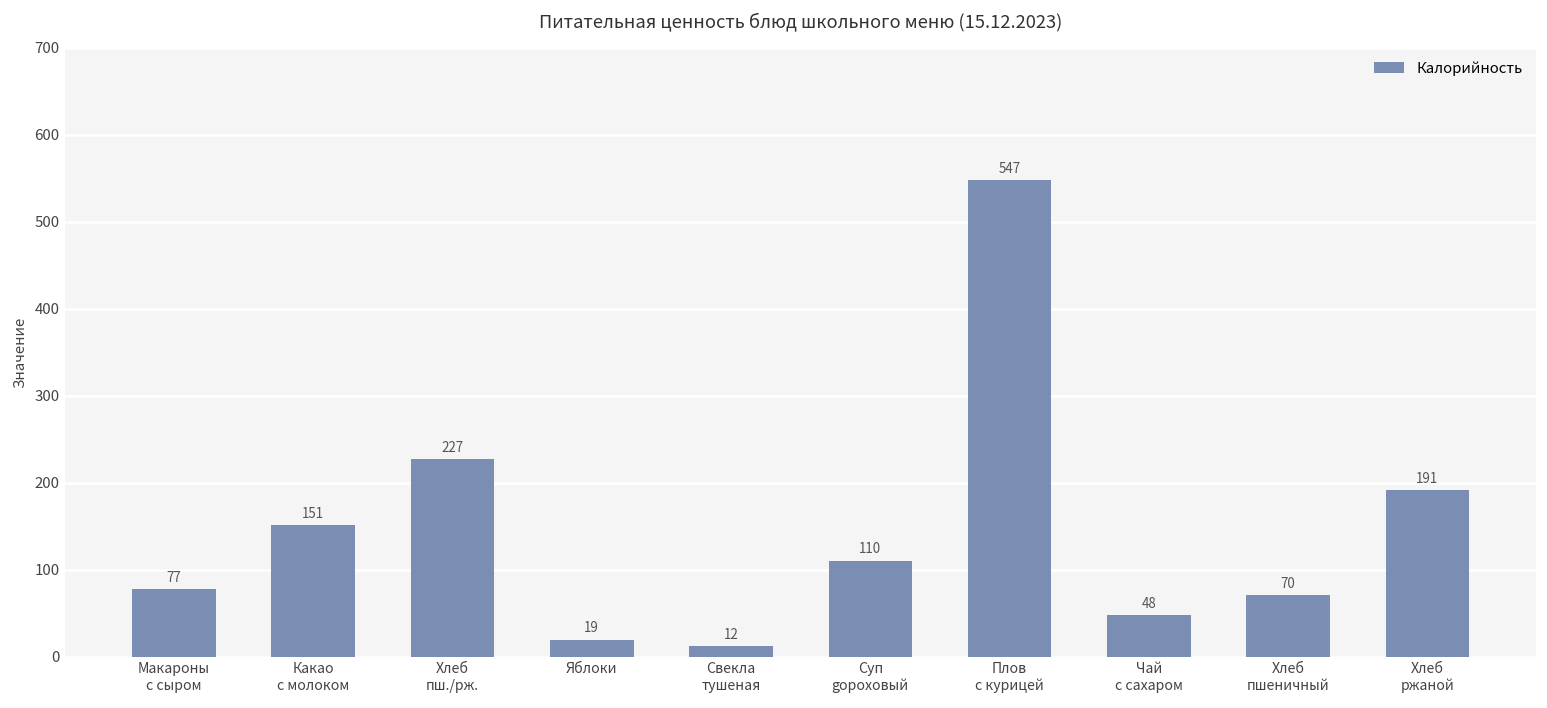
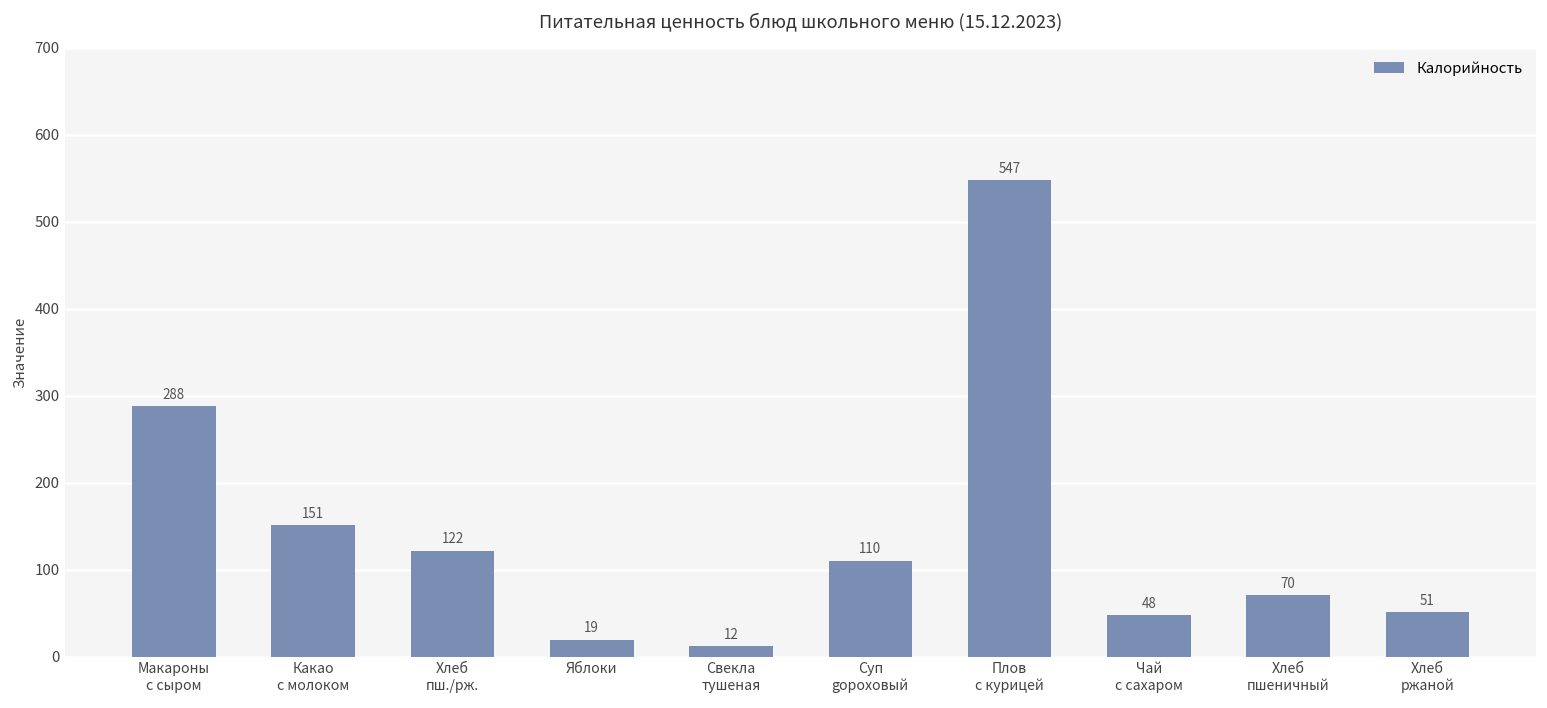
  {
-   "Макароны с сыром": 77,
+   "Макароны с сыром": 288,
    "Какао с молоком": 151,
-   "Хлеб пш./рж.": 227,
+   "Хлеб пш./рж.": 122,
    "Яблоки": 19,
    "Свекла тушеная": 12,
    "Суп gороховый": 110,
    "Плов с курицей": 547,
    "Чай с сахаром": 48,
    "Хлеб пшеничный": 70,
-   "Хлеб ржаной": 191
+   "Хлеб ржаной": 51
  }
